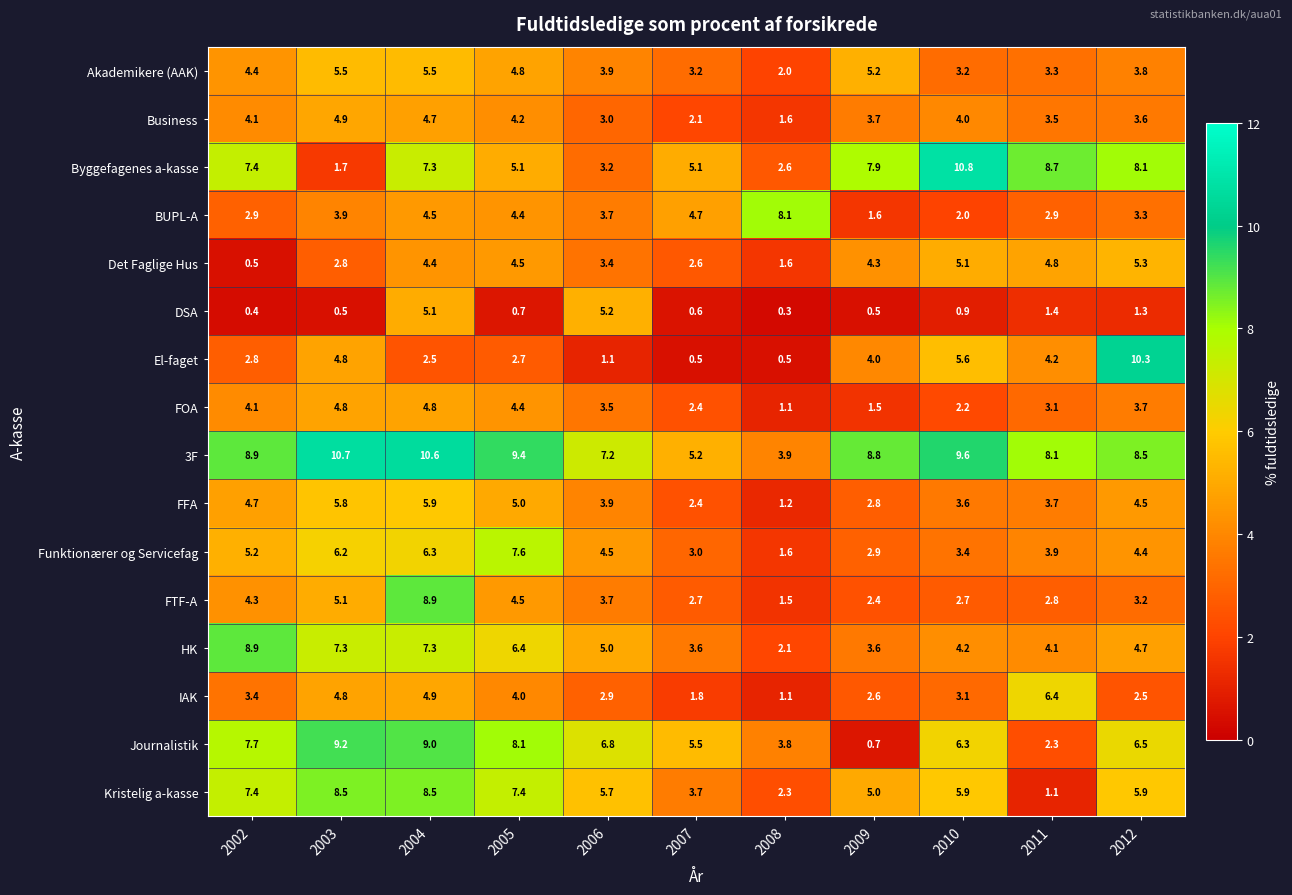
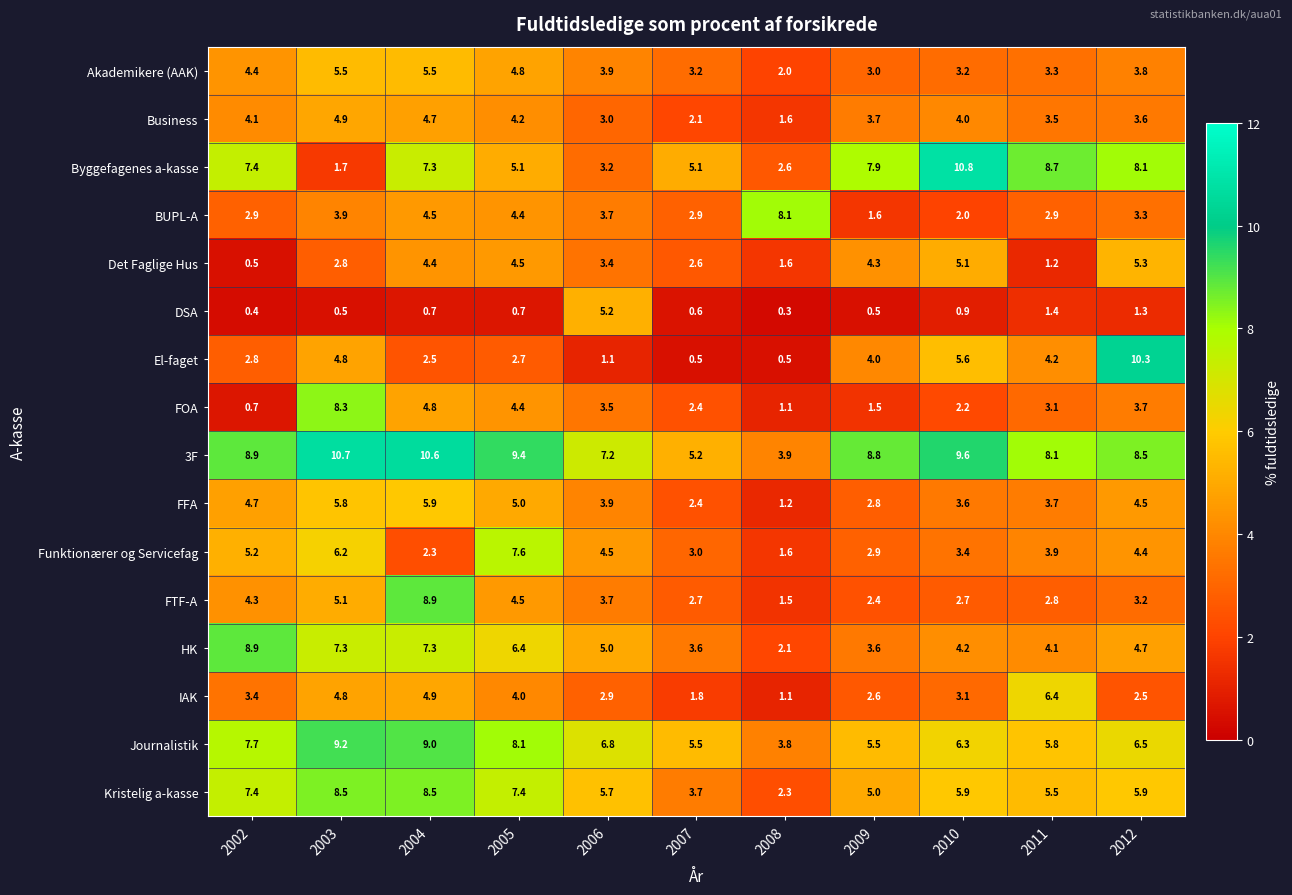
  {
    "Akademikere (AAK)": {
      "2002": 4.4,
      "2003": 5.5,
      "2004": 5.5,
      "2005": 4.8,
      "2006": 3.9,
      "2007": 3.2,
      "2008": 2.0,
-     "2009": 5.2,
+     "2009": 3.0,
      "2010": 3.2,
      "2011": 3.3,
      "2012": 3.8
    },
    "Business": {
      "2002": 4.1,
      "2003": 4.9,
      "2004": 4.7,
      "2005": 4.2,
      "2006": 3.0,
      "2007": 2.1,
      "2008": 1.6,
      "2009": 3.7,
      "2010": 4.0,
      "2011": 3.5,
      "2012": 3.6
    },
    "Byggefagenes a-kasse": {
      "2002": 7.4,
      "2003": 1.7,
      "2004": 7.3,
      "2005": 5.1,
      "2006": 3.2,
      "2007": 5.1,
      "2008": 2.6,
      "2009": 7.9,
      "2010": 10.8,
      "2011": 8.7,
      "2012": 8.1
    },
    "BUPL-A": {
      "2002": 2.9,
      "2003": 3.9,
      "2004": 4.5,
      "2005": 4.4,
      "2006": 3.7,
-     "2007": 4.7,
+     "2007": 2.9,
      "2008": 8.1,
      "2009": 1.6,
      "2010": 2.0,
      "2011": 2.9,
      "2012": 3.3
    },
    "Det Faglige Hus": {
      "2002": 0.5,
      "2003": 2.8,
      "2004": 4.4,
      "2005": 4.5,
      "2006": 3.4,
      "2007": 2.6,
      "2008": 1.6,
      "2009": 4.3,
      "2010": 5.1,
-     "2011": 4.8,
+     "2011": 1.2,
      "2012": 5.3
    },
    "DSA": {
      "2002": 0.4,
      "2003": 0.5,
-     "2004": 5.1,
+     "2004": 0.7,
      "2005": 0.7,
      "2006": 5.2,
      "2007": 0.6,
      "2008": 0.3,
      "2009": 0.5,
      "2010": 0.9,
      "2011": 1.4,
      "2012": 1.3
    },
    "El-faget": {
      "2002": 2.8,
      "2003": 4.8,
      "2004": 2.5,
      "2005": 2.7,
      "2006": 1.1,
      "2007": 0.5,
      "2008": 0.5,
      "2009": 4.0,
      "2010": 5.6,
      "2011": 4.2,
      "2012": 10.3
    },
    "FOA": {
-     "2002": 4.1,
-     "2003": 4.8,
+     "2002": 0.7,
+     "2003": 8.3,
      "2004": 4.8,
      "2005": 4.4,
      "2006": 3.5,
      "2007": 2.4,
      "2008": 1.1,
      "2009": 1.5,
      "2010": 2.2,
      "2011": 3.1,
      "2012": 3.7
    },
    "3F": {
      "2002": 8.9,
      "2003": 10.7,
      "2004": 10.6,
      "2005": 9.4,
      "2006": 7.2,
      "2007": 5.2,
      "2008": 3.9,
      "2009": 8.8,
      "2010": 9.6,
      "2011": 8.1,
      "2012": 8.5
    },
    "FFA": {
      "2002": 4.7,
      "2003": 5.8,
      "2004": 5.9,
      "2005": 5.0,
      "2006": 3.9,
      "2007": 2.4,
      "2008": 1.2,
      "2009": 2.8,
      "2010": 3.6,
      "2011": 3.7,
      "2012": 4.5
    },
    "Funktionærer og Servicefag": {
      "2002": 5.2,
      "2003": 6.2,
-     "2004": 6.3,
+     "2004": 2.3,
      "2005": 7.6,
      "2006": 4.5,
      "2007": 3.0,
      "2008": 1.6,
      "2009": 2.9,
      "2010": 3.4,
      "2011": 3.9,
      "2012": 4.4
    },
    "FTF-A": {
      "2002": 4.3,
      "2003": 5.1,
      "2004": 8.9,
      "2005": 4.5,
      "2006": 3.7,
      "2007": 2.7,
      "2008": 1.5,
      "2009": 2.4,
      "2010": 2.7,
      "2011": 2.8,
      "2012": 3.2
    },
    "HK": {
      "2002": 8.9,
      "2003": 7.3,
      "2004": 7.3,
      "2005": 6.4,
      "2006": 5.0,
      "2007": 3.6,
      "2008": 2.1,
      "2009": 3.6,
      "2010": 4.2,
      "2011": 4.1,
      "2012": 4.7
    },
    "IAK": {
      "2002": 3.4,
      "2003": 4.8,
      "2004": 4.9,
      "2005": 4.0,
      "2006": 2.9,
      "2007": 1.8,
      "2008": 1.1,
      "2009": 2.6,
      "2010": 3.1,
      "2011": 6.4,
      "2012": 2.5
    },
    "Journalistik": {
      "2002": 7.7,
      "2003": 9.2,
      "2004": 9.0,
      "2005": 8.1,
      "2006": 6.8,
      "2007": 5.5,
      "2008": 3.8,
-     "2009": 0.7,
+     "2009": 5.5,
      "2010": 6.3,
-     "2011": 2.3,
+     "2011": 5.8,
      "2012": 6.5
    },
    "Kristelig a-kasse": {
      "2002": 7.4,
      "2003": 8.5,
      "2004": 8.5,
      "2005": 7.4,
      "2006": 5.7,
      "2007": 3.7,
      "2008": 2.3,
      "2009": 5.0,
      "2010": 5.9,
-     "2011": 1.1,
+     "2011": 5.5,
      "2012": 5.9
    }
  }
